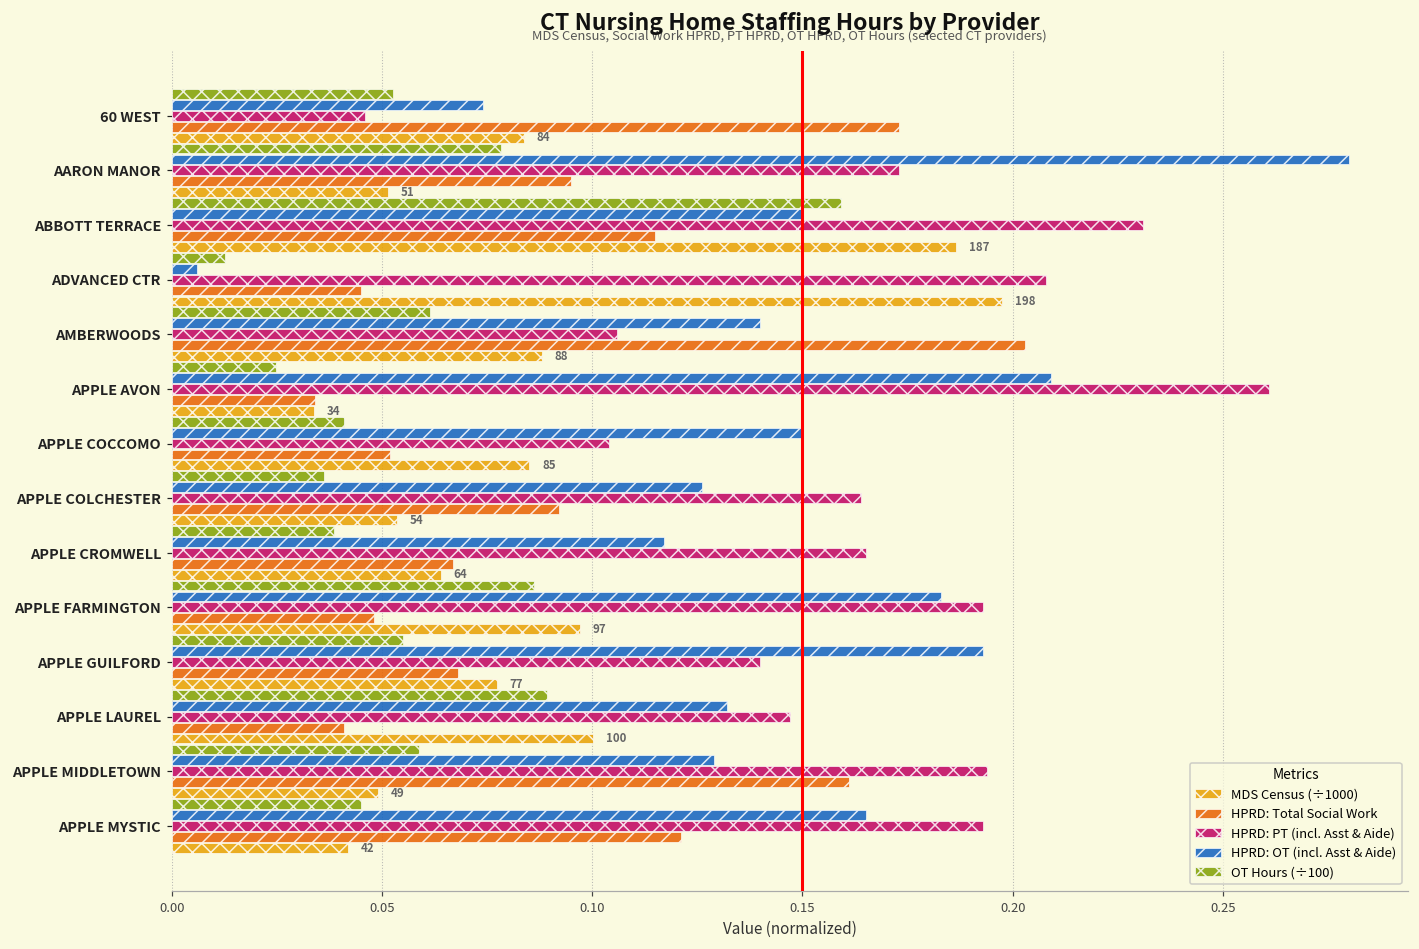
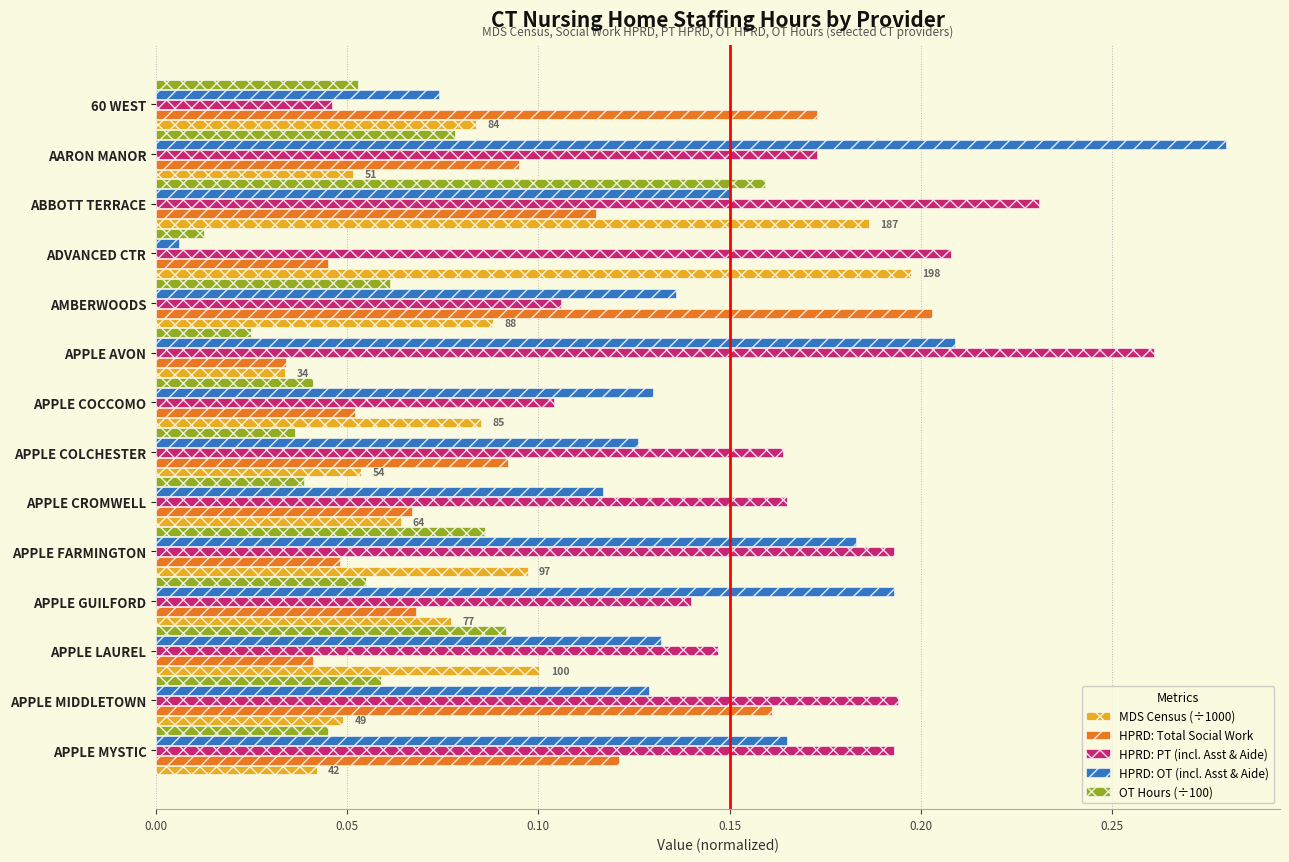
  {
    "MDS Census (÷1000)": {
      "APPLE AVON": 0.034,
      "APPLE CROMWELL": 0.064
    },
    "HPRD: Total Social Work": {
      "60 WEST": 0.173,
      "AARON MANOR": 0.095,
      "ABBOTT TERRACE": 0.115,
      "ADVANCED CTR": 0.045,
      "AMBERWOODS": 0.203,
      "APPLE AVON": 0.034,
      "APPLE COCCOMO": 0.052,
      "APPLE COLCHESTER": 0.092,
      "APPLE FARMINGTON": 0.048,
      "APPLE GUILFORD": 0.068,
      "APPLE LAUREL": 0.041,
      "APPLE MIDDLETOWN": 0.161,
      "APPLE MYSTIC": 0.121
    },
    "HPRD: PT (incl. Asst & Aide)": {
      "60 WEST": 0.046,
      "AARON MANOR": 0.173,
      "ABBOTT TERRACE": 0.231,
      "ADVANCED CTR": 0.208,
      "AMBERWOODS": 0.106,
      "APPLE AVON": 0.261,
      "APPLE COCCOMO": 0.104,
      "APPLE COLCHESTER": 0.164,
      "APPLE CROMWELL": 0.165,
      "APPLE FARMINGTON": 0.193,
      "APPLE GUILFORD": 0.140,
      "APPLE LAUREL": 0.147,
      "APPLE MIDDLETOWN": 0.194,
      "APPLE MYSTIC": 0.193
    },
    "HPRD: OT (incl. Asst & Aide)": {
      "60 WEST": 0.074,
      "AARON MANOR": 0.280,
      "ABBOTT TERRACE": 0.150,
      "ADVANCED CTR": 0.006,
-     "AMBERWOODS": 0.140,
+     "AMBERWOODS": 0.136,
      "APPLE AVON": 0.209,
-     "APPLE COCCOMO": 0.15,
+     "APPLE COCCOMO": 0.13,
      "APPLE COLCHESTER": 0.126,
      "APPLE CROMWELL": 0.117,
      "APPLE FARMINGTON": 0.183,
      "APPLE GUILFORD": 0.193,
      "APPLE LAUREL": 0.132,
      "APPLE MIDDLETOWN": 0.129,
      "APPLE MYSTIC": 0.165
    },
    "OT Hours (÷100)": {
      "60 WEST": 0.053,
      "AARON MANOR": 0.078,
      "ABBOTT TERRACE": 0.159,
      "ADVANCED CTR": 0.013,
      "AMBERWOODS": 0.061,
      "APPLE AVON": 0.025,
      "APPLE COLCHESTER": 0.036,
      "APPLE CROMWELL": 0.039,
      "APPLE FARMINGTON": 0.086,
      "APPLE GUILFORD": 0.055,
-     "APPLE LAUREL": 0.089,
+     "APPLE LAUREL": 0.091,
      "APPLE MIDDLETOWN": 0.059,
      "APPLE MYSTIC": 0.045
    }
  }
